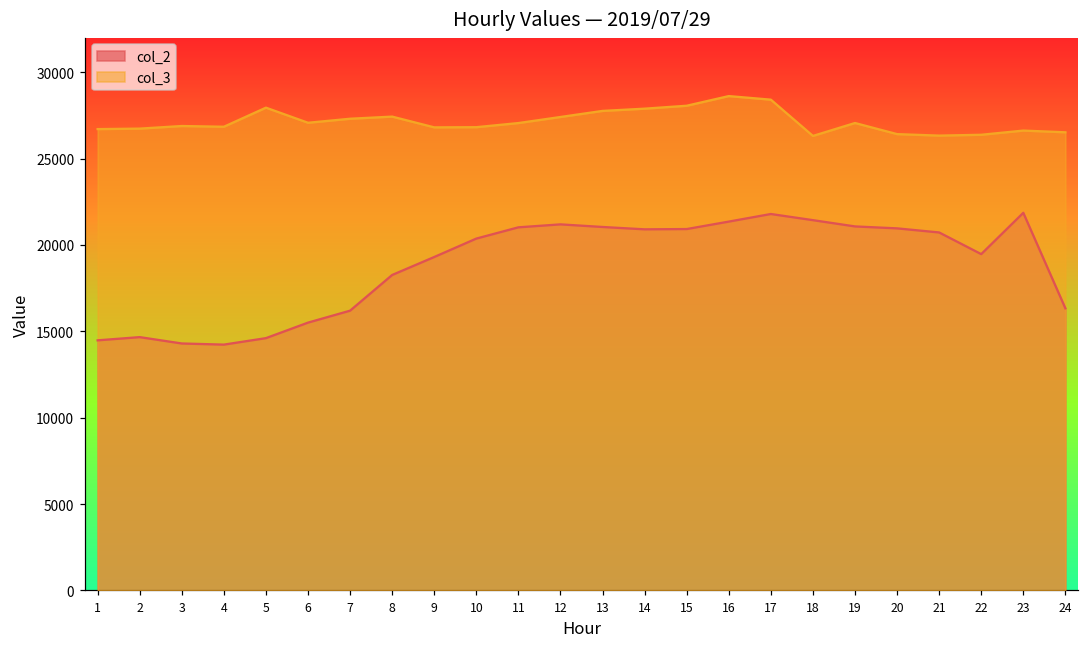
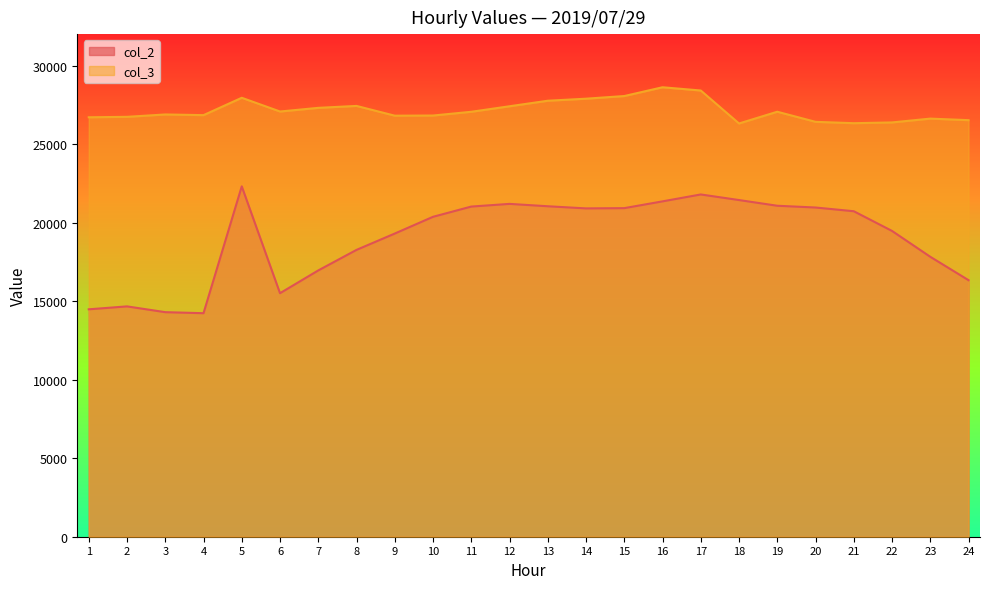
  {
    "col_2": {
      "1": 14500,
      "2": 14700,
      "3": 14300,
      "4": 14200,
-     "5": 14600,
+     "5": 22300,
      "6": 15500,
-     "7": 16200,
+     "7": 17000,
      "8": 18300,
      "9": 19300,
      "10": 20400,
      "11": 21000,
      "12": 21200,
      "13": 21000,
      "14": 20900,
      "15": 20900,
      "16": 21400,
      "17": 21800,
      "18": 21400,
      "19": 21100,
      "20": 21000,
      "21": 20700,
      "22": 19500,
-     "23": 21900,
+     "23": 17800,
      "24": 16300
    },
    "col_3": {
      "1": 26700,
      "2": 26700,
      "3": 26900,
      "4": 26800,
      "5": 27900,
      "6": 27100,
      "7": 27300,
      "8": 27400,
      "9": 26800,
      "10": 26800,
      "11": 27100,
      "12": 27400,
      "13": 27800,
      "14": 27900,
      "15": 28100,
      "16": 28600,
      "17": 28400,
      "18": 26300,
      "19": 27100,
      "20": 26400,
      "21": 26300,
      "22": 26400,
      "23": 26600,
      "24": 26500
    }
  }
